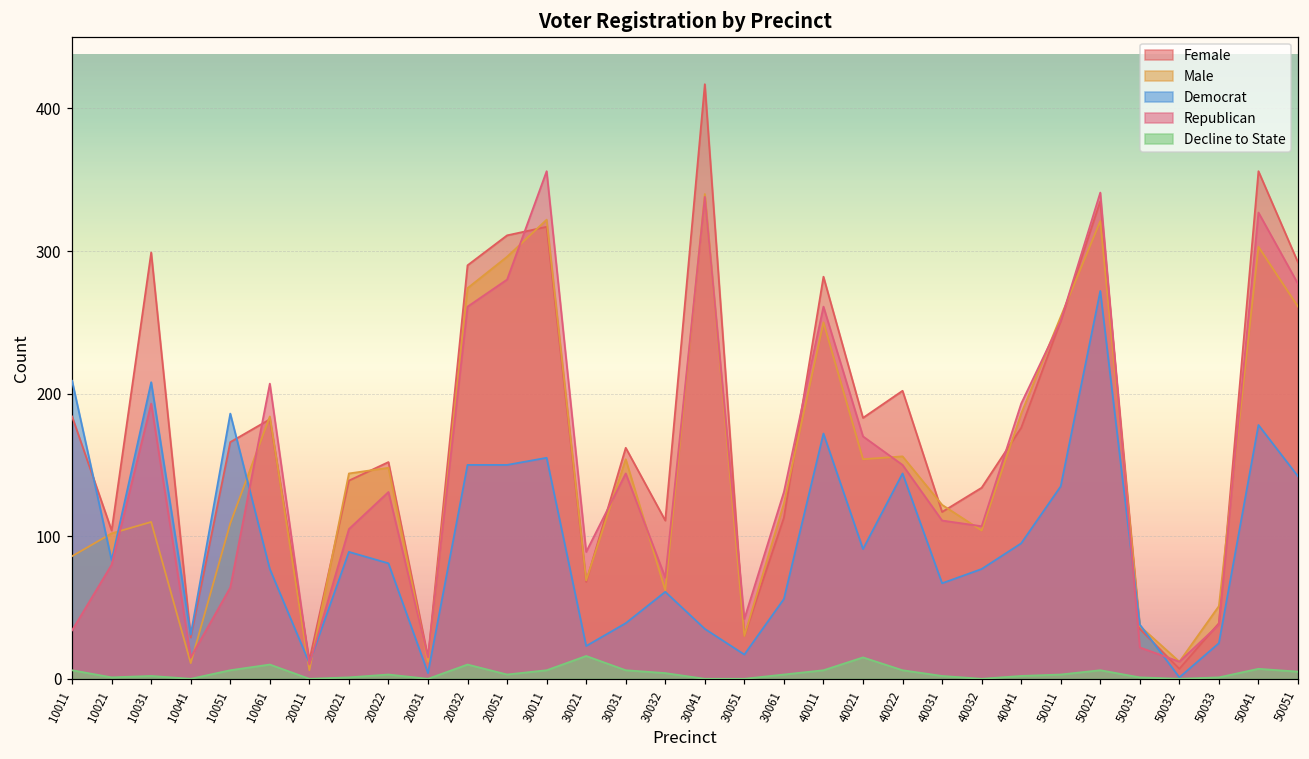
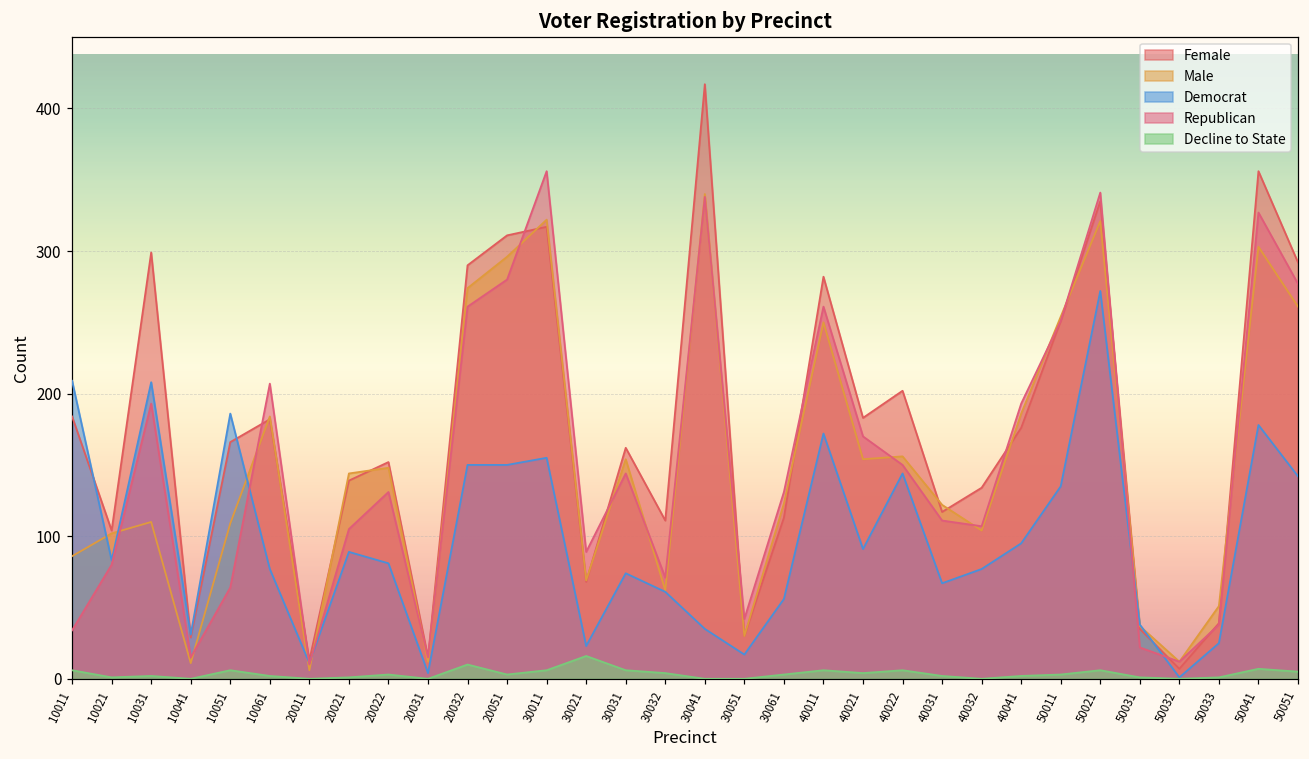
  {
    "Democrat": {
      "10011": 209,
      "10021": 83,
      "10031": 208,
      "10041": 31,
      "10051": 186,
      "10061": 77,
      "20021": 89,
      "20022": 81,
      "20031": 4,
      "20032": 150,
      "20051": 150,
      "30011": 155,
      "30021": 23,
-     "30031": 39,
+     "30031": 74,
      "30041": 35,
      "30051": 17,
      "30061": 56,
      "40011": 172,
      "40021": 91,
      "40022": 144,
      "40031": 67,
      "40032": 77,
      "40041": 95,
      "50011": 135,
      "50021": 272,
      "50033": 25,
      "50041": 178,
      "50051": 142
    },
    "Decline to State": {
      "10011": 6,
      "10021": 1,
      "10031": 2,
      "10041": 0,
      "10051": 6,
-     "10061": 10,
+     "10061": 2,
      "20011": 0,
      "20021": 1,
      "20022": 3,
      "20031": 0,
      "20032": 10,
      "20051": 3,
      "30011": 6,
      "30021": 16,
      "30031": 6,
      "30032": 4,
      "30041": 0,
      "30051": 0,
      "30061": 3,
      "40011": 6,
-     "40021": 15,
+     "40021": 4,
      "40022": 6,
      "40031": 2,
      "40032": 0,
      "40041": 2,
      "50011": 3,
      "50021": 6,
      "50031": 1,
      "50033": 1,
      "50041": 7,
      "50051": 5
    }
  }
